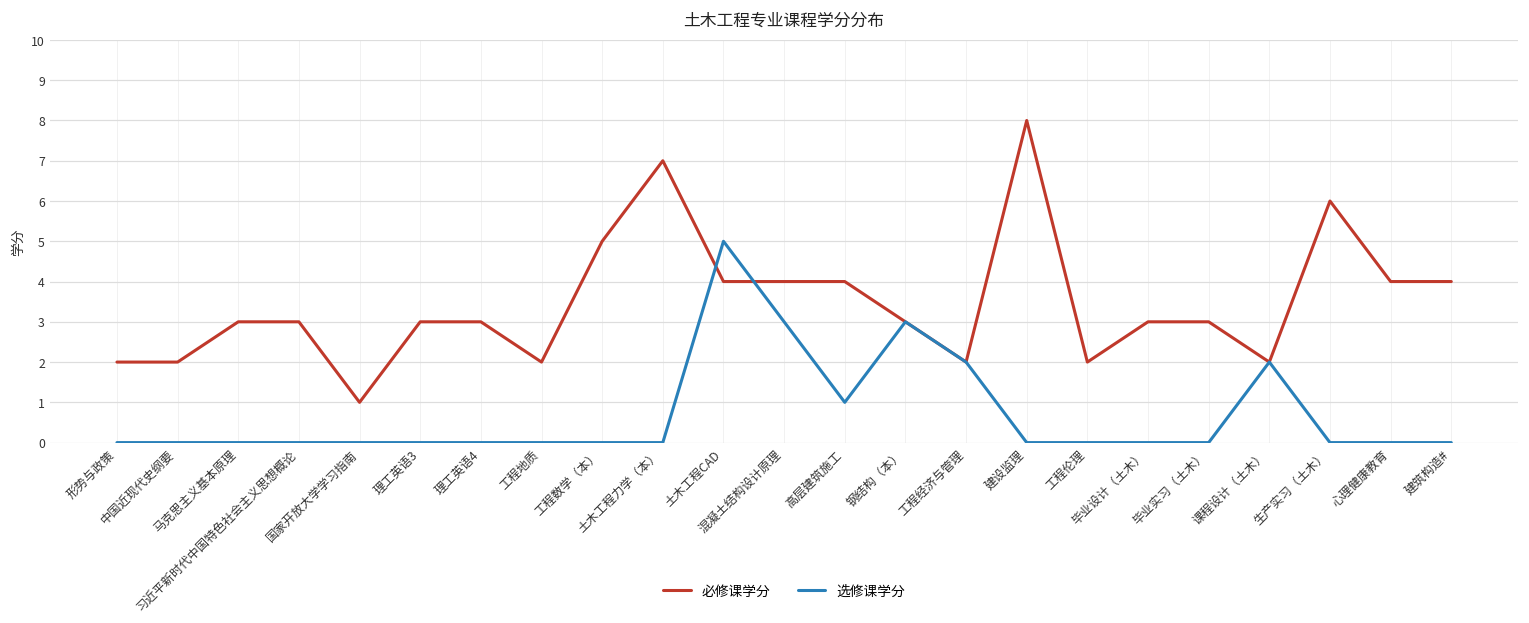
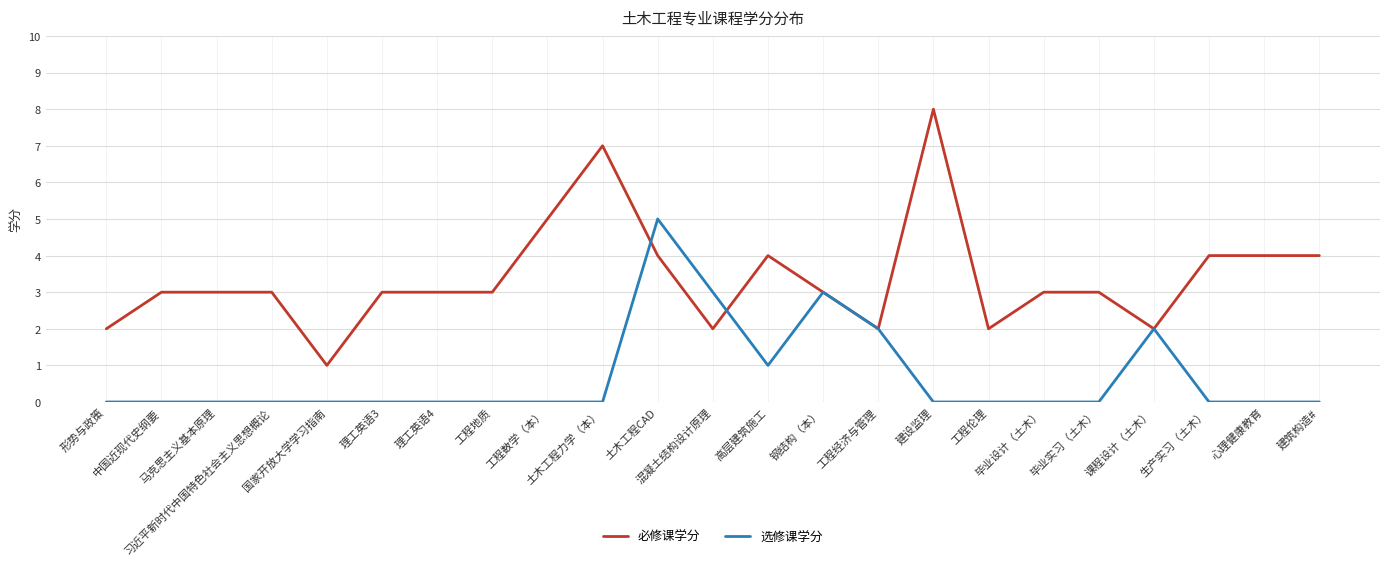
  {
    "必修课学分": {
      "形势与政策": 2,
-     "中国近现代史纲要": 2,
+     "中国近现代史纲要": 3,
      "马克思主义基本原理": 3,
      "习近平新时代中国特色社会主义思想概论": 3,
      "国家开放大学学习指南": 1,
      "理工英语3": 3,
      "理工英语4": 3,
-     "工程地质": 2,
+     "工程地质": 3,
      "工程数学（本）": 5,
      "土木工程力学（本）": 7,
      "土木工程CAD": 4,
-     "混凝土结构设计原理": 4,
+     "混凝土结构设计原理": 2,
      "高层建筑施工": 4,
      "建设监理": 8,
      "工程伦理": 2,
      "毕业设计（土木）": 3,
      "毕业实习（土木）": 3,
-     "生产实习（土木）": 6,
+     "生产实习（土木）": 4,
      "心理健康教育": 4,
      "建筑构造#": 4
    },
    "选修课学分": {
      "形势与政策": 0,
      "中国近现代史纲要": 0,
      "马克思主义基本原理": 0,
      "习近平新时代中国特色社会主义思想概论": 0,
      "国家开放大学学习指南": 0,
      "理工英语3": 0,
      "理工英语4": 0,
      "工程地质": 0,
      "工程数学（本）": 0,
      "土木工程力学（本）": 0,
      "土木工程CAD": 5,
      "混凝土结构设计原理": 3,
      "高层建筑施工": 1,
      "建设监理": 0,
      "工程伦理": 0,
      "毕业设计（土木）": 0,
      "毕业实习（土木）": 0,
      "生产实习（土木）": 0,
      "心理健康教育": 0,
      "建筑构造#": 0
    }
  }
